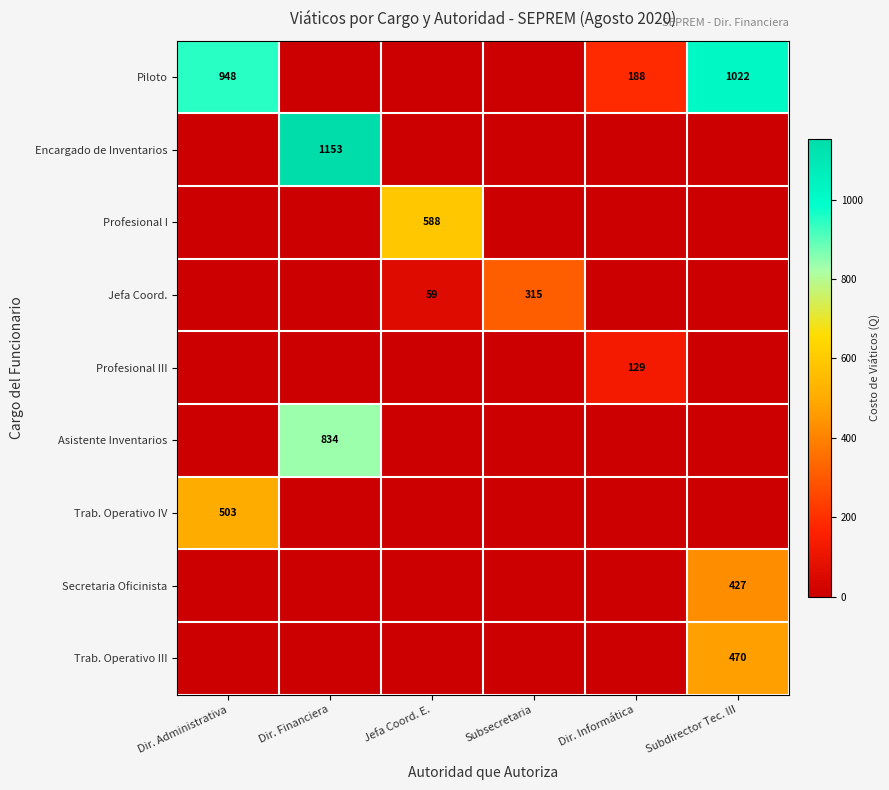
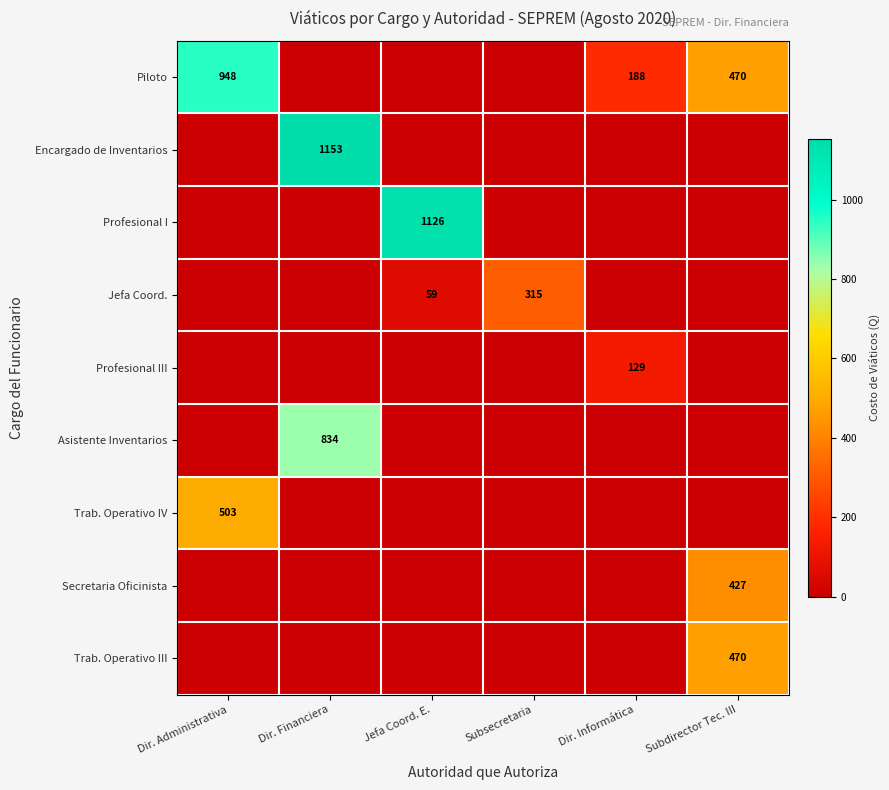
  {
    "Piloto": {
      "Dir. Administrativa": 948,
      "Dir. Informática": 188,
-     "Subdirector Tec. III": 1022
+     "Subdirector Tec. III": 470
    },
    "Encargado de Inventarios": {
      "Dir. Financiera": 1153
    },
    "Profesional I": {
-     "Jefa Coord. E.": 588
+     "Jefa Coord. E.": 1126
    },
    "Jefa Coord.": {
      "Jefa Coord. E.": 59,
      "Subsecretaria": 315
    },
    "Profesional III": {
      "Dir. Informática": 129
    },
    "Asistente Inventarios": {
      "Dir. Financiera": 834
    },
    "Trab. Operativo IV": {
      "Dir. Administrativa": 503
    },
    "Secretaria Oficinista": {
      "Subdirector Tec. III": 427
    },
    "Trab. Operativo III": {
      "Subdirector Tec. III": 470
    }
  }
